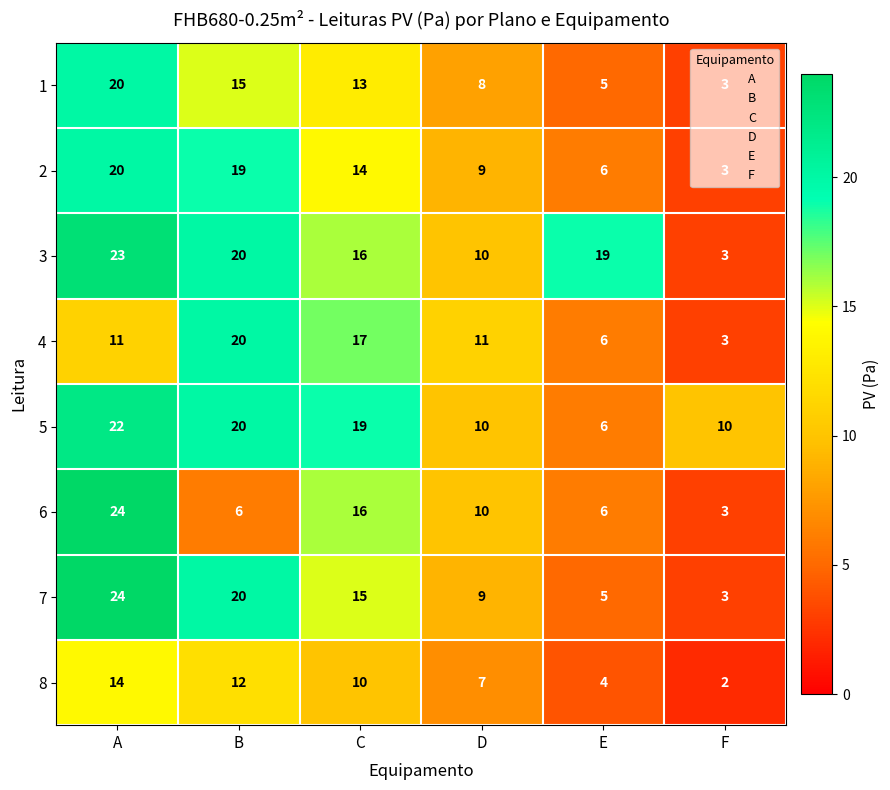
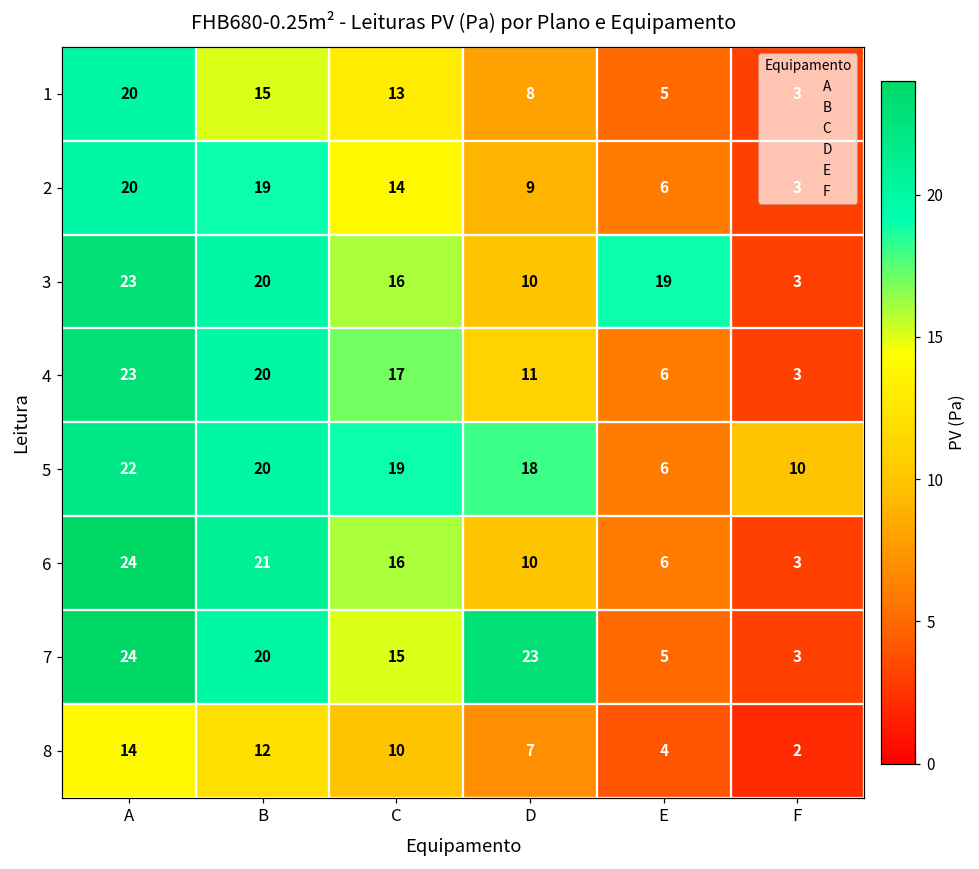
  {
    "1": {
      "A": 20,
      "B": 15,
      "C": 13,
      "D": 8,
      "E": 5
    },
    "2": {
      "A": 20,
      "B": 19,
      "C": 14,
      "D": 9,
      "E": 6
    },
    "3": {
      "A": 23,
      "B": 20,
      "C": 16,
      "D": 10,
      "E": 19,
      "F": 3
    },
    "4": {
-     "A": 11,
+     "A": 23,
      "B": 20,
      "C": 17,
      "D": 11,
      "E": 6,
      "F": 3
    },
    "5": {
      "A": 22,
      "B": 20,
      "C": 19,
-     "D": 10,
+     "D": 18,
      "E": 6,
      "F": 10
    },
    "6": {
      "A": 24,
-     "B": 6,
+     "B": 21,
      "C": 16,
      "D": 10,
      "E": 6,
      "F": 3
    },
    "7": {
      "A": 24,
      "B": 20,
      "C": 15,
-     "D": 9,
+     "D": 23,
      "E": 5,
      "F": 3
    },
    "8": {
      "A": 14,
      "B": 12,
      "C": 10,
      "D": 7,
      "E": 4,
      "F": 2
    }
  }
